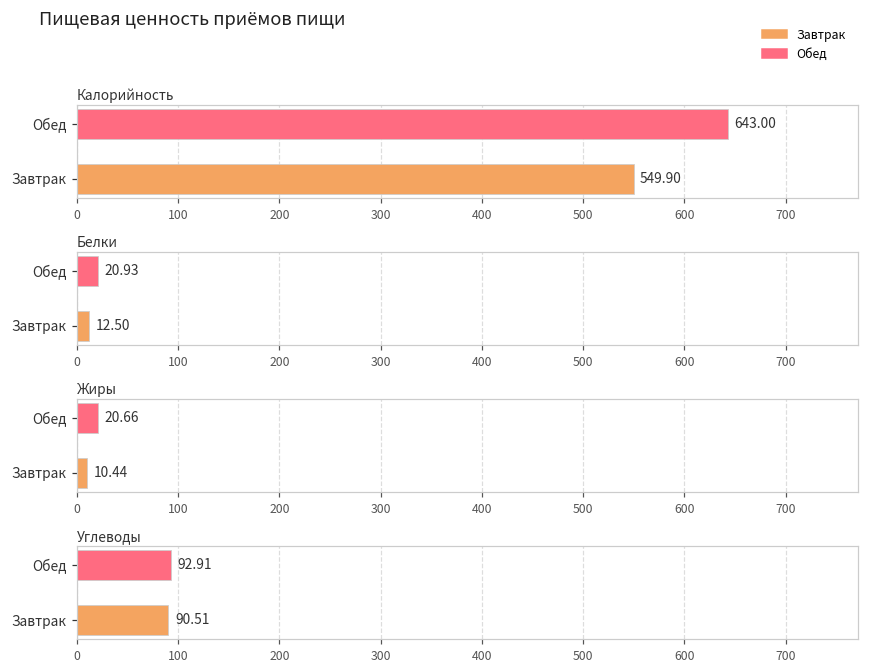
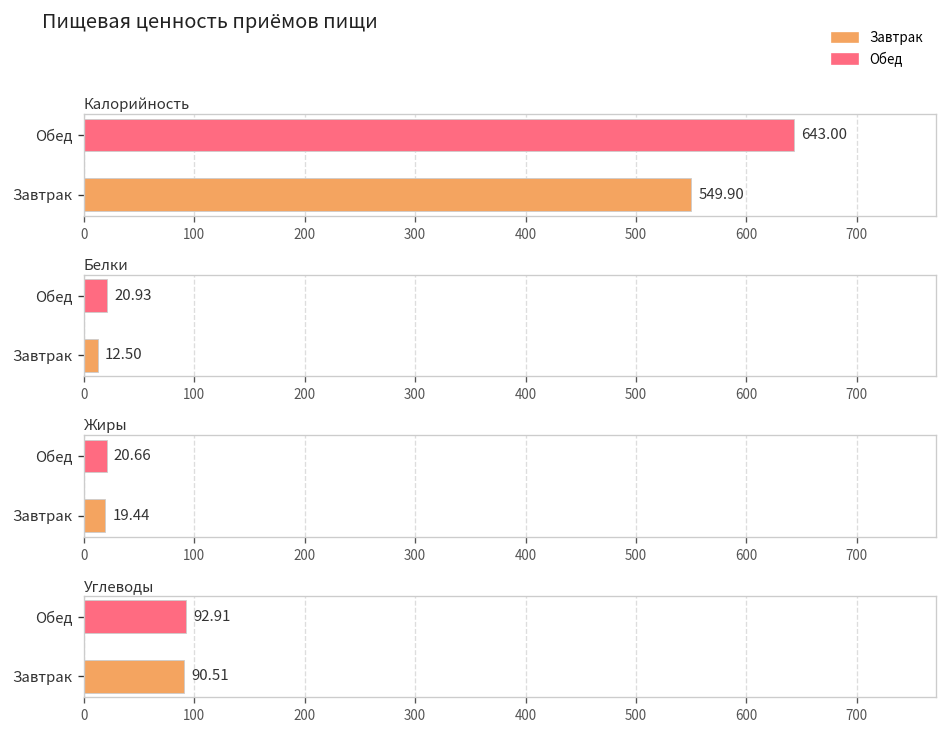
  {
    "Калорийность": {
      "Обед": 643.00,
      "Завтрак": 549.90
    },
    "Белки": {
      "Обед": 20.93,
      "Завтрак": 12.50
    },
    "Жиры": {
      "Обед": 20.66,
-     "Завтрак": 10.44
+     "Завтрак": 19.44
    },
    "Углеводы": {
      "Обед": 92.91,
      "Завтрак": 90.51
    }
  }
